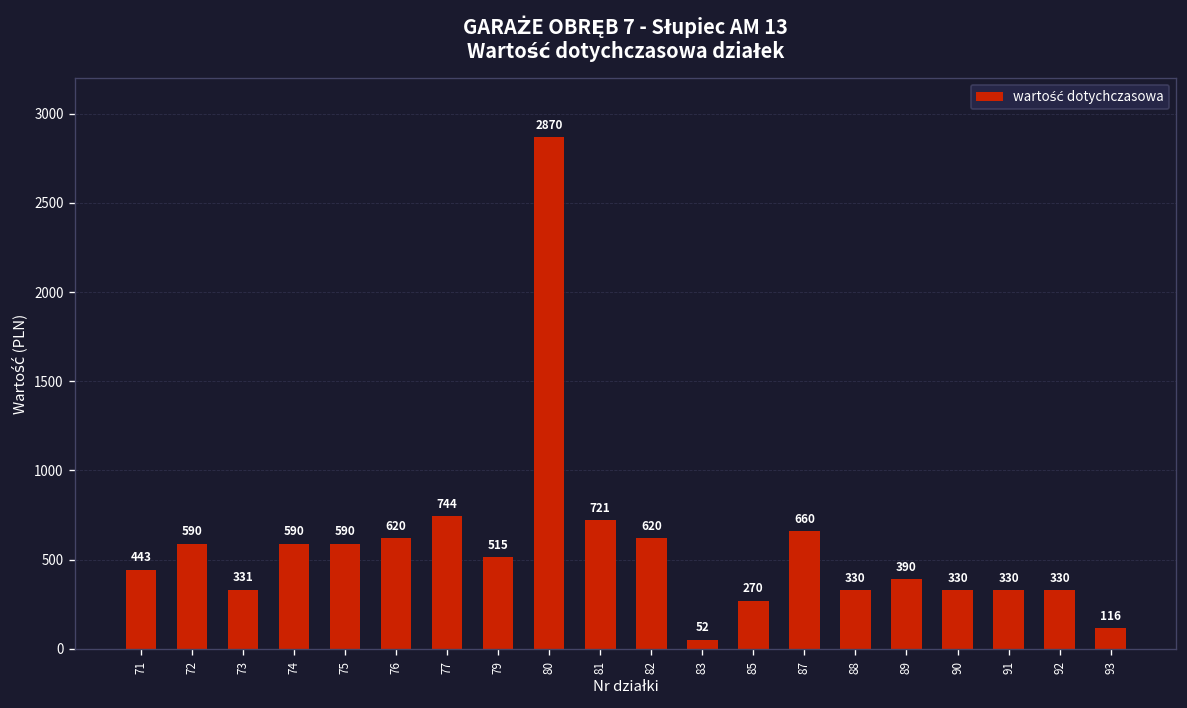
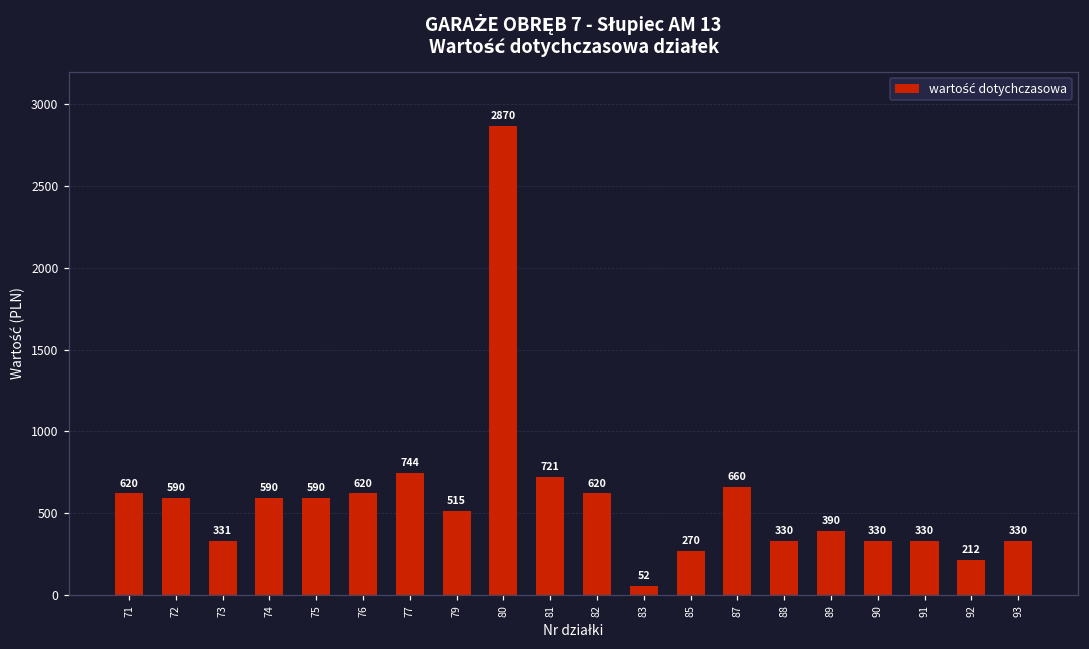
  {
-   "71": 443,
+   "71": 620,
    "72": 590,
    "73": 331,
    "74": 590,
    "75": 590,
    "76": 620,
    "77": 744,
    "79": 515,
    "80": 2870,
    "81": 721,
    "82": 620,
    "83": 52,
    "85": 270,
    "87": 660,
    "88": 330,
    "89": 390,
    "90": 330,
    "91": 330,
-   "92": 330,
-   "93": 116
+   "92": 212,
+   "93": 330
  }
